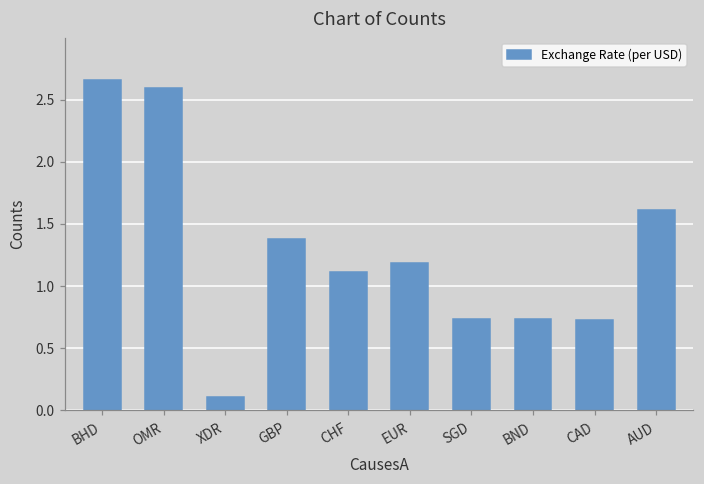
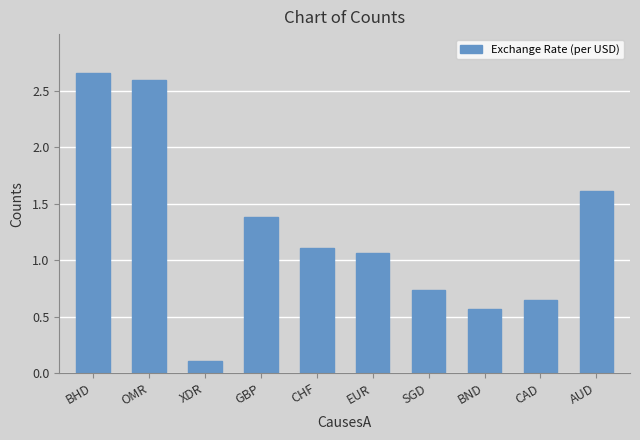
  {
    "BHD": 2.66,
    "OMR": 2.60,
    "XDR": 0.11,
    "GBP": 1.38,
    "CHF": 1.11,
-   "EUR": 1.19,
+   "EUR": 1.07,
    "SGD": 0.73,
-   "BND": 0.73,
-   "CAD": 0.73,
+   "BND": 0.57,
+   "CAD": 0.64,
    "AUD": 1.61
  }
